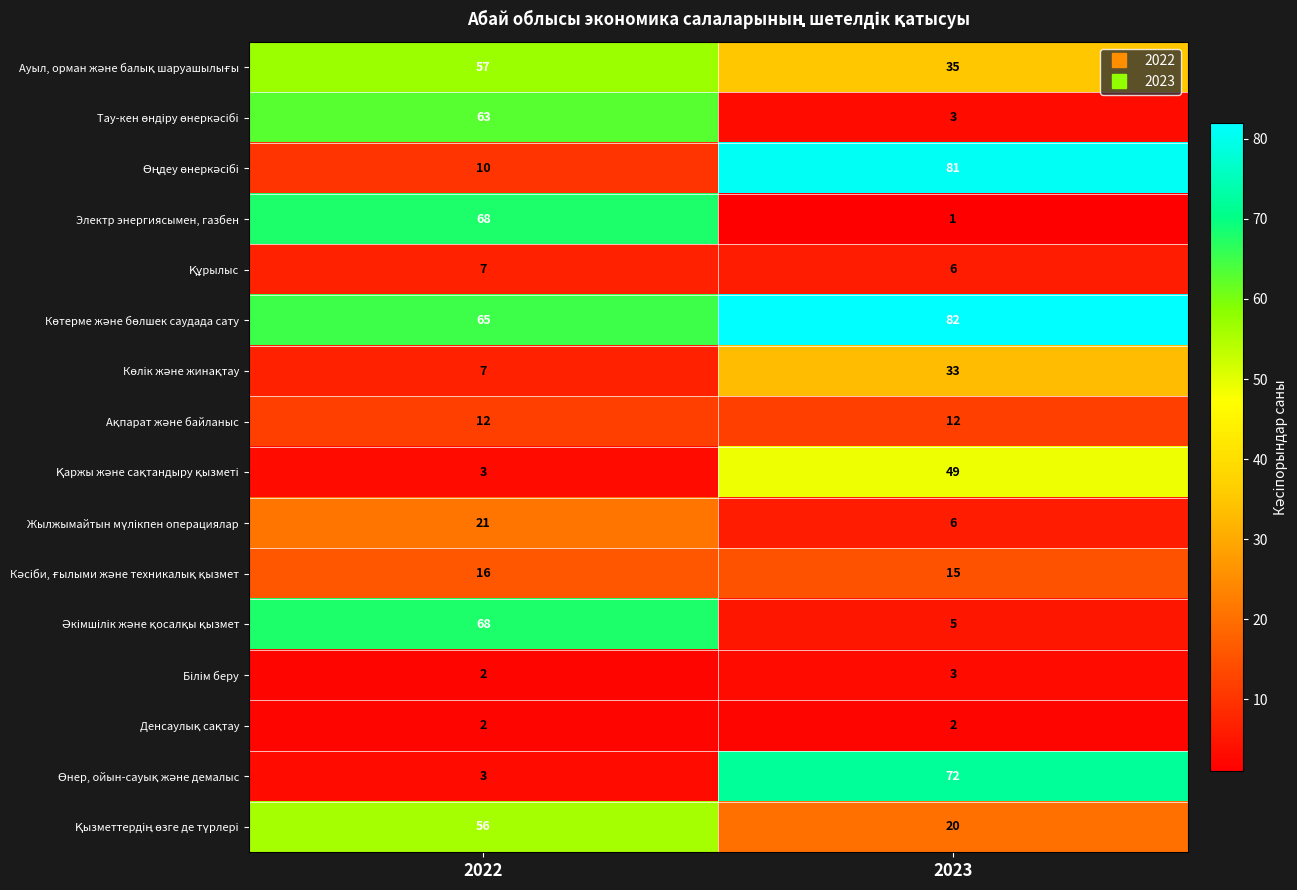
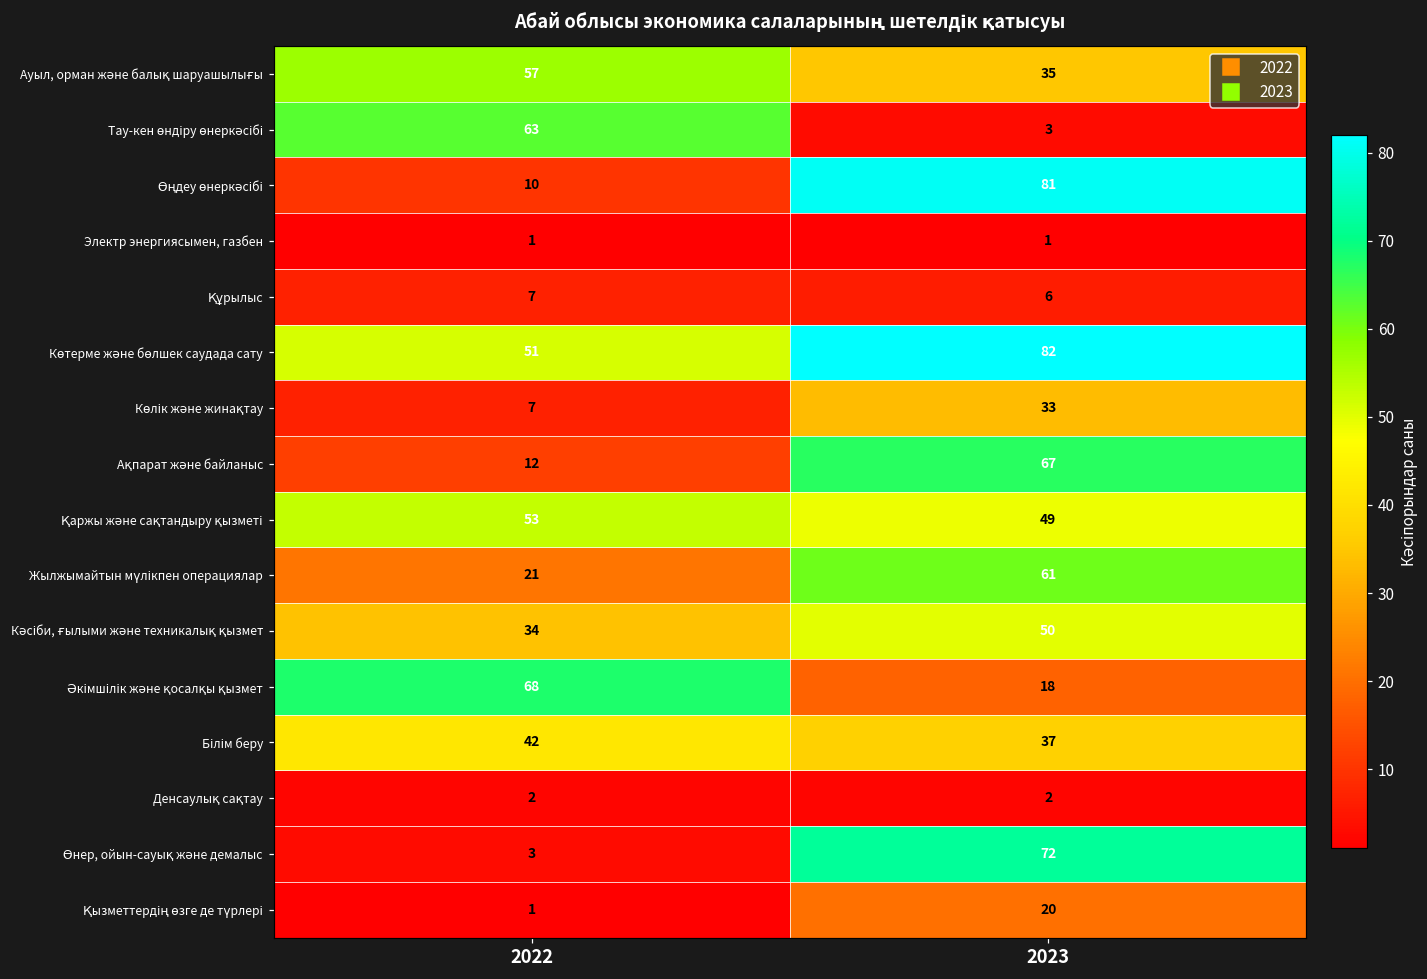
  {
    "Ауыл, орман және балық шаруашылығы": {
      "2022": 57,
      "2023": 35
    },
    "Тау-кен өндіру өнеркәсібі": {
      "2022": 63,
      "2023": 3
    },
    "Өңдеу өнеркәсібі": {
      "2022": 10,
      "2023": 81
    },
    "Электр энергиясымен, газбен": {
-     "2022": 68,
+     "2022": 1,
      "2023": 1
    },
    "Құрылыс": {
      "2022": 7,
      "2023": 6
    },
    "Көтерме және бөлшек саудада сату": {
-     "2022": 65,
+     "2022": 51,
      "2023": 82
    },
    "Көлік және жинақтау": {
      "2022": 7,
      "2023": 33
    },
    "Ақпарат және байланыс": {
      "2022": 12,
-     "2023": 12
+     "2023": 67
    },
    "Қаржы және сақтандыру қызметі": {
-     "2022": 3,
+     "2022": 53,
      "2023": 49
    },
    "Жылжымайтын мүлікпен операциялар": {
      "2022": 21,
-     "2023": 6
+     "2023": 61
    },
    "Кәсіби, ғылыми және техникалық қызмет": {
-     "2022": 16,
-     "2023": 15
+     "2022": 34,
+     "2023": 50
    },
    "Әкімшілік және қосалқы қызмет": {
      "2022": 68,
-     "2023": 5
+     "2023": 18
    },
    "Білім беру": {
-     "2022": 2,
-     "2023": 3
+     "2022": 42,
+     "2023": 37
    },
    "Денсаулық сақтау": {
      "2022": 2,
      "2023": 2
    },
    "Өнер, ойын-сауық және демалыс": {
      "2022": 3,
      "2023": 72
    },
    "Қызметтердің өзге де түрлері": {
-     "2022": 56,
+     "2022": 1,
      "2023": 20
    }
  }
